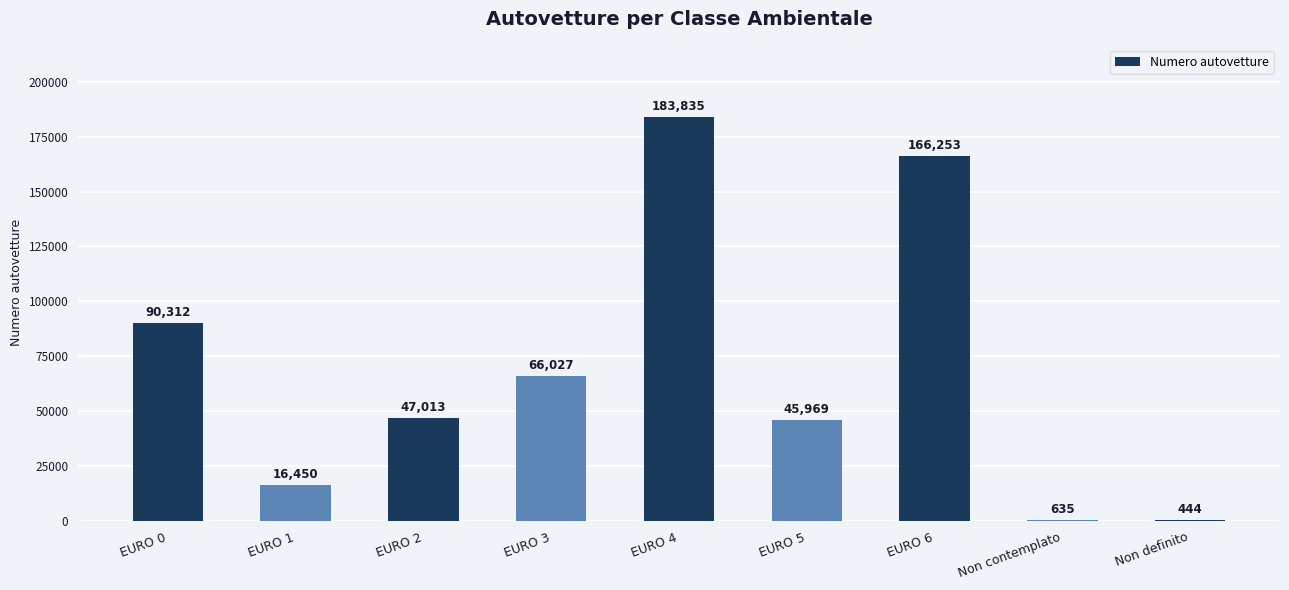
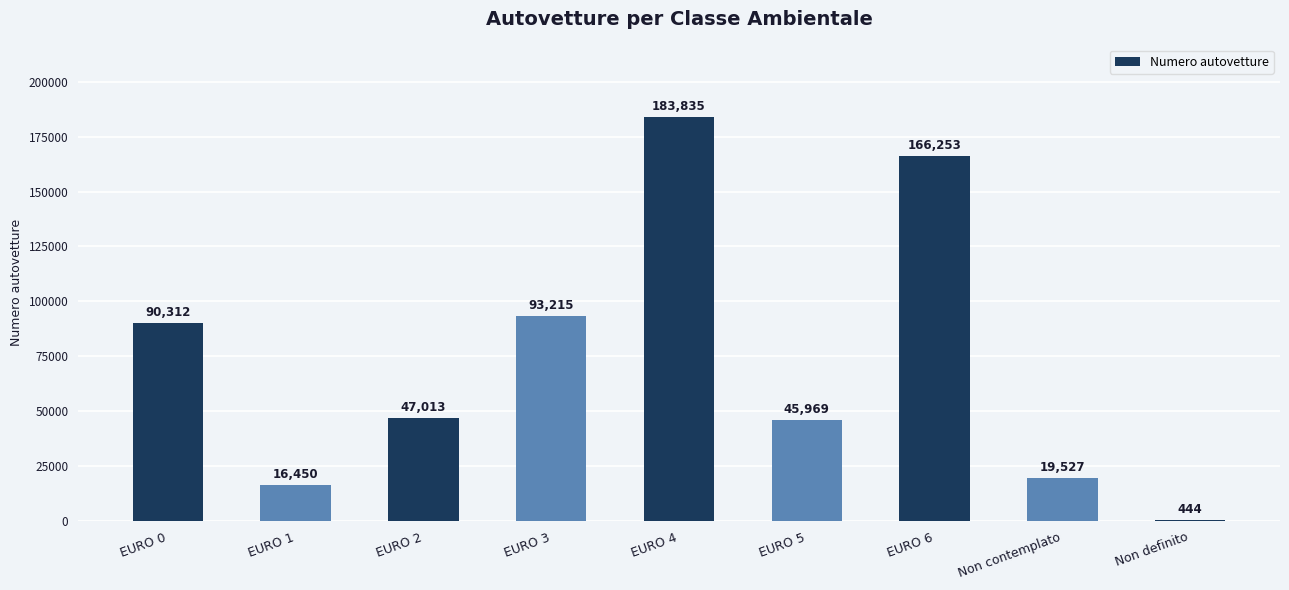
  {
    "EURO 0": "90,312",
    "EURO 1": "16,450",
    "EURO 2": "47,013",
-   "EURO 3": "66,027",
+   "EURO 3": "93,215",
    "EURO 4": "183,835",
    "EURO 5": "45,969",
    "EURO 6": "166,253",
-   "Non contemplato": "635",
+   "Non contemplato": "19,527",
    "Non definito": "444"
  }
